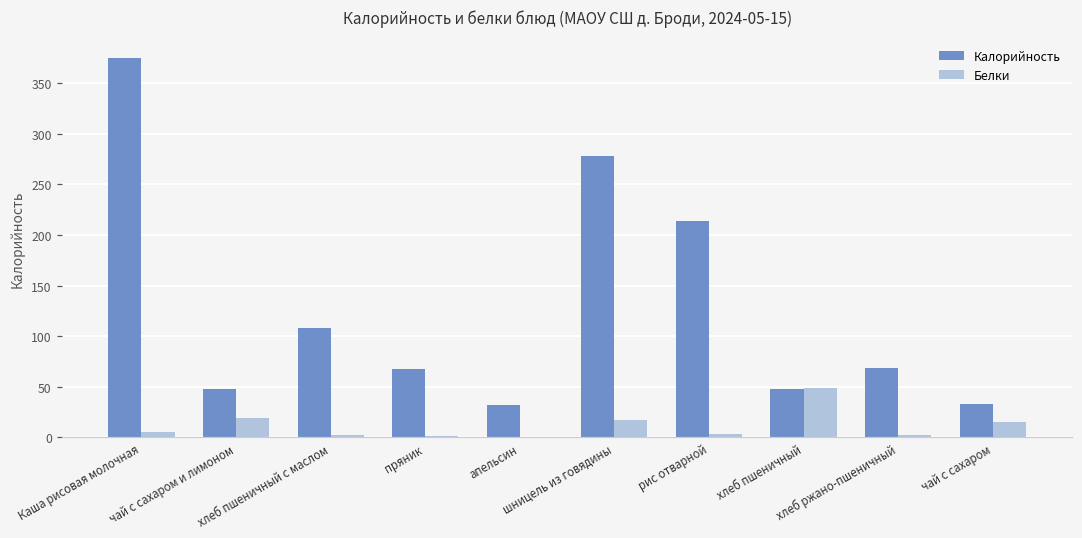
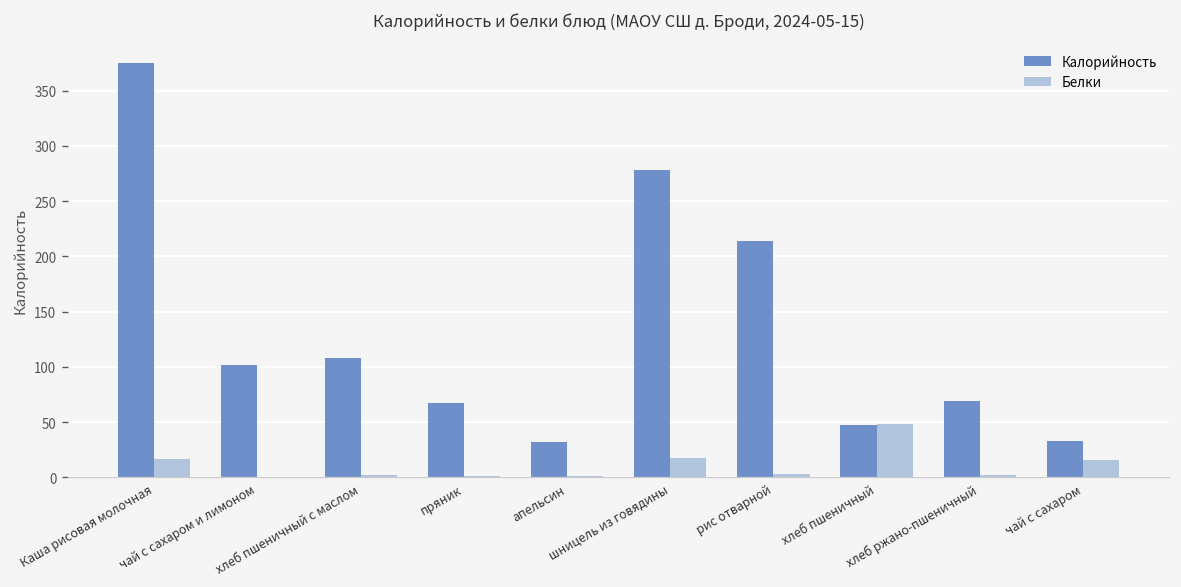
  {
    "Калорийность": {
      "Каша рисовая молочная": 380,
-     "чай с сахаром и лимоном": 50,
+     "чай с сахаром и лимоном": 100,
      "хлеб пшеничный с маслом": 110,
      "пряник": 70,
      "апельсин": 30,
      "шницель из говядины": 280,
      "рис отварной": 210,
      "хлеб пшеничный": 50,
      "хлеб ржано-пшеничный": 70,
      "чай с сахаром": 30
    },
    "Белки": {
-     "Каша рисовая молочная": 10,
-     "чай с сахаром и лимоном": 20,
+     "Каша рисовая молочная": 20,
+     "чай с сахаром и лимоном": 0,
      "шницель из говядины": 20,
      "рис отварной": 0,
      "хлеб пшеничный": 50,
      "чай с сахаром": 20
    }
  }
